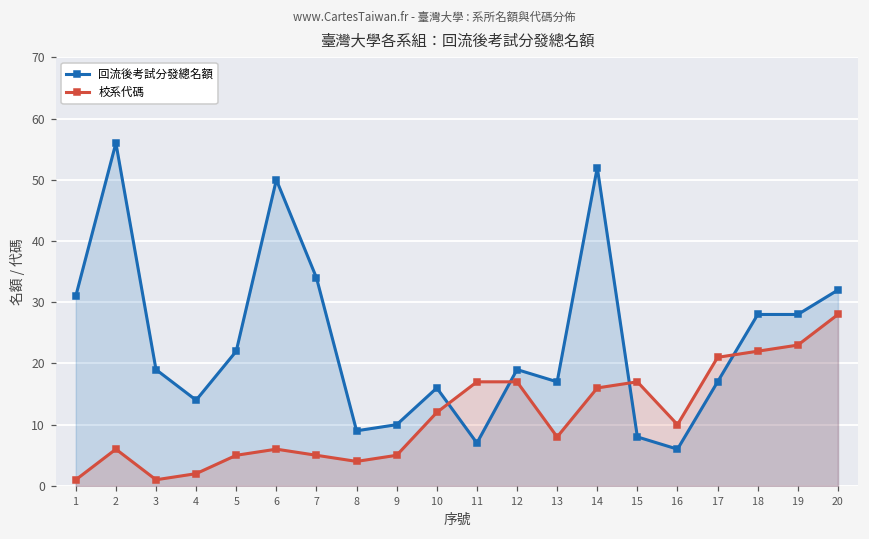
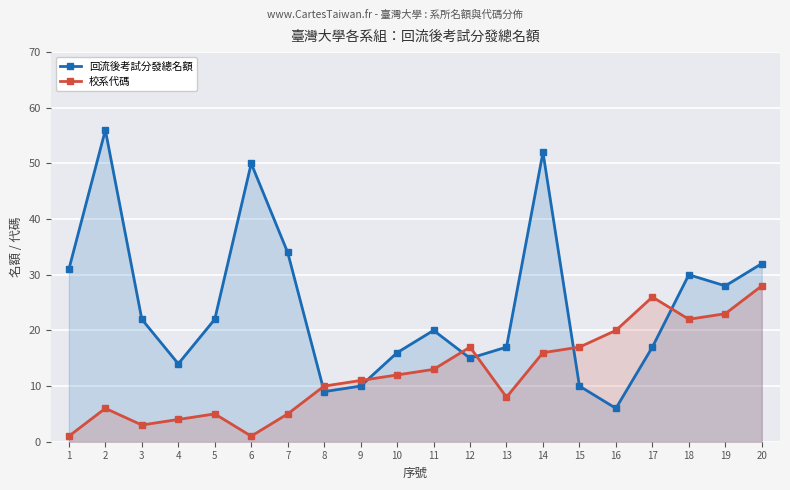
  {
    "回流後考試分發總名額": {
      "1": 31,
      "2": 56,
-     "3": 19,
+     "3": 22,
      "4": 14,
      "5": 22,
      "6": 50,
      "7": 34,
      "8": 9,
      "9": 10,
      "10": 16,
-     "11": 7,
-     "12": 19,
+     "11": 20,
+     "12": 15,
      "13": 17,
      "14": 52,
-     "15": 8,
+     "15": 10,
      "16": 6,
      "17": 17,
-     "18": 28,
+     "18": 30,
      "19": 28,
      "20": 32
    },
    "校系代碼": {
      "1": 1,
      "2": 6,
-     "3": 1,
-     "4": 2,
+     "3": 3,
+     "4": 4,
      "5": 5,
-     "6": 6,
+     "6": 1,
      "7": 5,
-     "8": 4,
-     "9": 5,
+     "8": 10,
+     "9": 11,
      "10": 12,
-     "11": 17,
+     "11": 13,
      "12": 17,
      "13": 8,
      "14": 16,
      "15": 17,
-     "16": 10,
-     "17": 21,
+     "16": 20,
+     "17": 26,
      "18": 22,
      "19": 23,
      "20": 28
    }
  }
